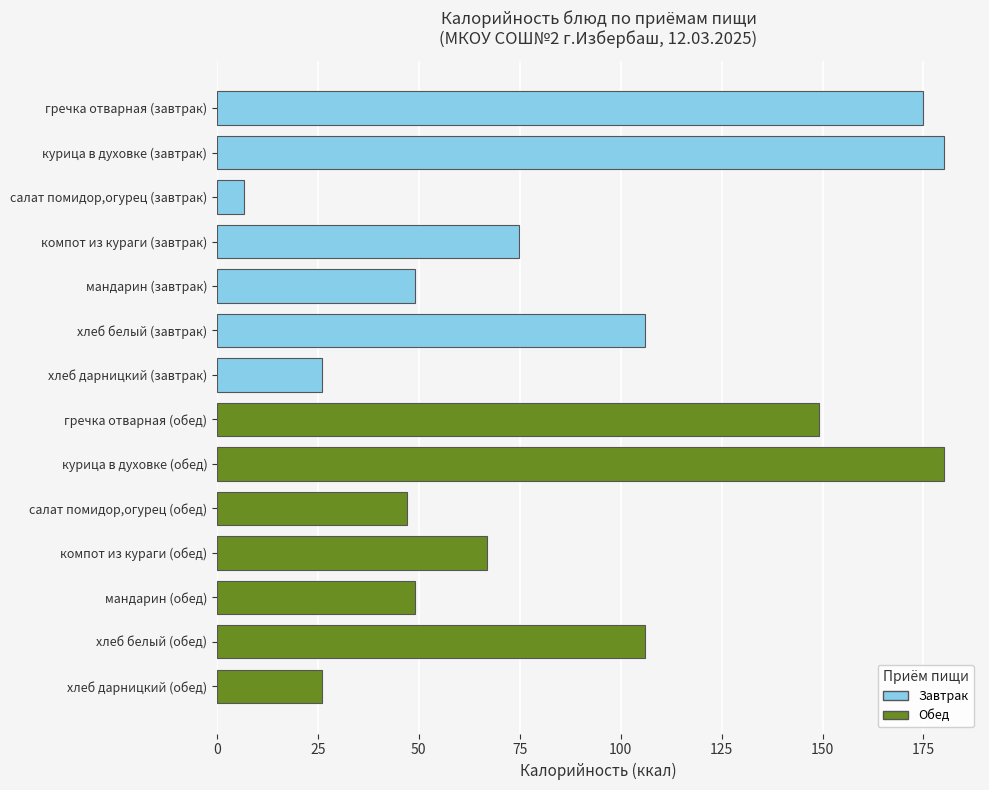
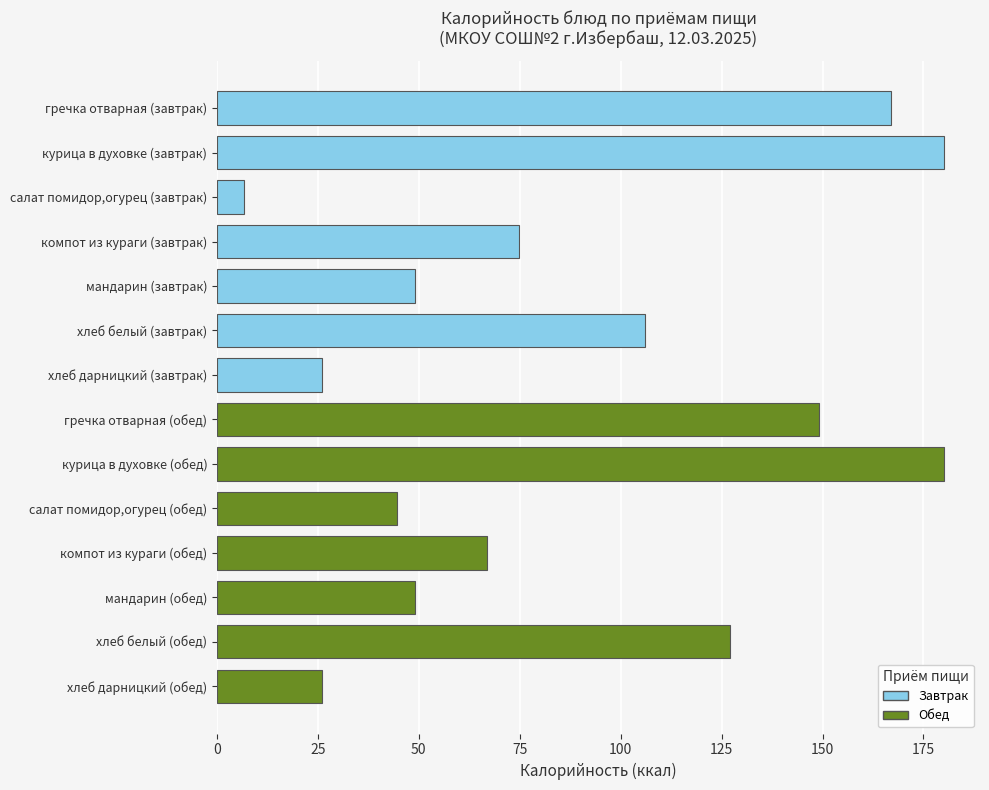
  {
-   "гречка отварная (завтрак)": 175,
+   "гречка отварная (завтрак)": 167,
    "курица в духовке (завтрак)": 180,
    "салат помидор,огурец (завтрак)": 7,
    "компот из кураги (завтрак)": 75,
    "мандарин (завтрак)": 49,
    "хлеб белый (завтрак)": 106,
    "хлеб дарницкий (завтрак)": 26,
    "гречка отварная (обед)": 149,
    "курица в духовке (обед)": 180,
-   "салат помидор,огурец (обед)": 47,
+   "салат помидор,огурец (обед)": 45,
    "компот из кураги (обед)": 67,
    "мандарин (обед)": 49,
-   "хлеб белый (обед)": 106,
+   "хлеб белый (обед)": 127,
    "хлеб дарницкий (обед)": 26
  }
